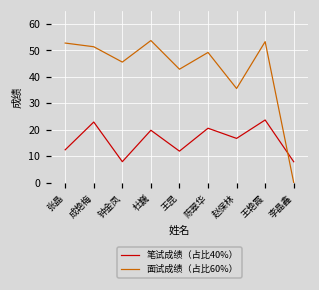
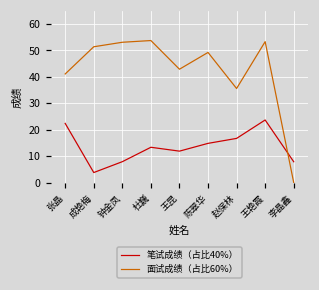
  {
    "笔试成绩（占比40%）": {
-     "张晶": 12,
-     "成艳梅": 23,
+     "张晶": 22,
+     "成艳梅": 4,
      "钟金凤": 8,
-     "杜巍": 20,
+     "杜巍": 13,
      "王昆": 12,
-     "陈翠华": 21,
+     "陈翠华": 15,
      "赵保林": 17,
      "王艳霞": 24,
      "李晶鑫": 8
    },
    "面试成绩（占比60%）": {
-     "张晶": 53,
+     "张晶": 41,
      "成艳梅": 51,
-     "钟金凤": 46,
+     "钟金凤": 53,
      "杜巍": 54,
      "王昆": 43,
      "陈翠华": 49,
      "赵保林": 36,
      "王艳霞": 53,
      "李晶鑫": 0
    }
  }
